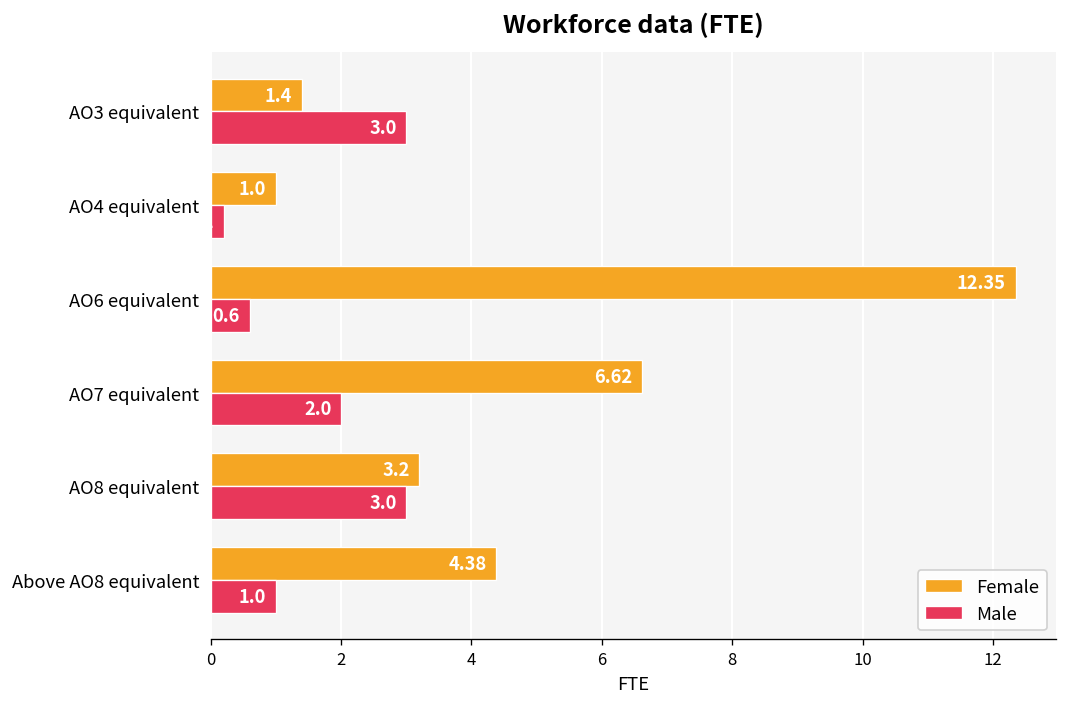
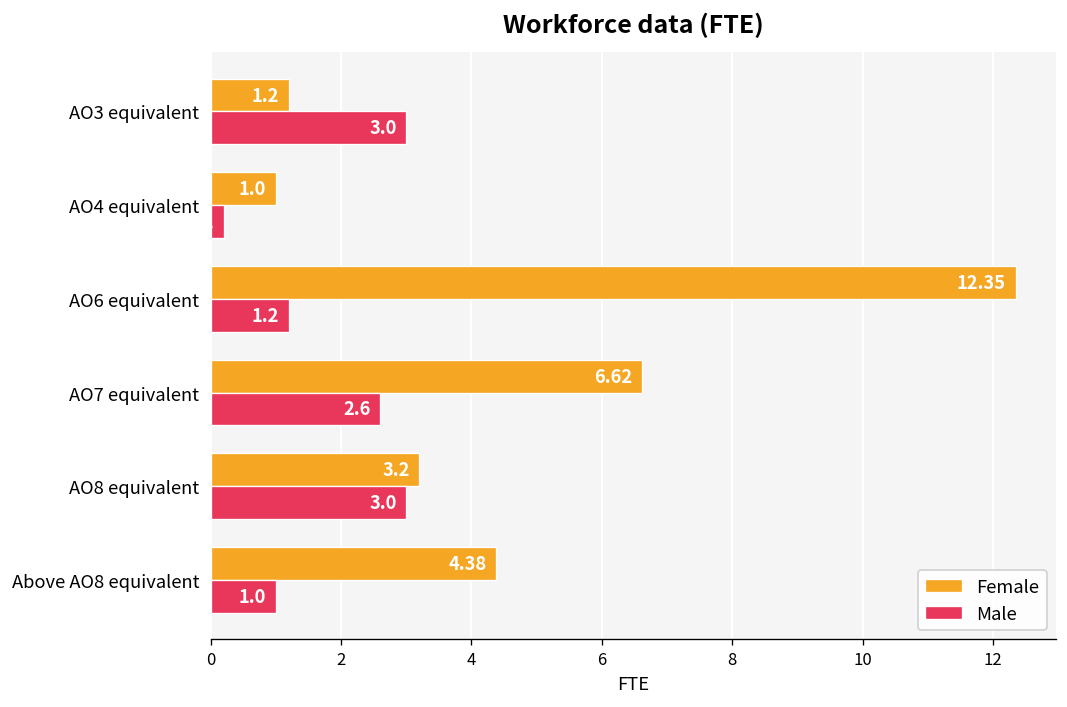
  {
    "Female": {
-     "AO3 equivalent": 1.4,
+     "AO3 equivalent": 1.2,
      "AO4 equivalent": 1.0,
      "AO6 equivalent": 12.35,
      "AO7 equivalent": 6.62,
      "AO8 equivalent": 3.2,
      "Above AO8 equivalent": 4.38
    },
    "Male": {
      "AO3 equivalent": 3.0,
-     "AO6 equivalent": 0.6,
-     "AO7 equivalent": 2.0,
+     "AO6 equivalent": 1.2,
+     "AO7 equivalent": 2.6,
      "AO8 equivalent": 3.0,
      "Above AO8 equivalent": 1.0
    }
  }
